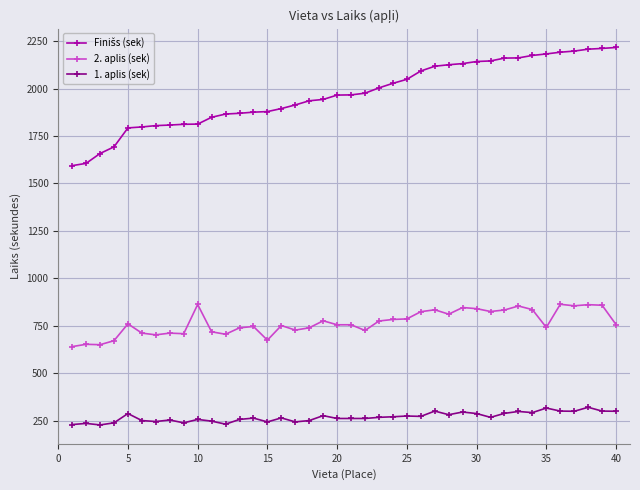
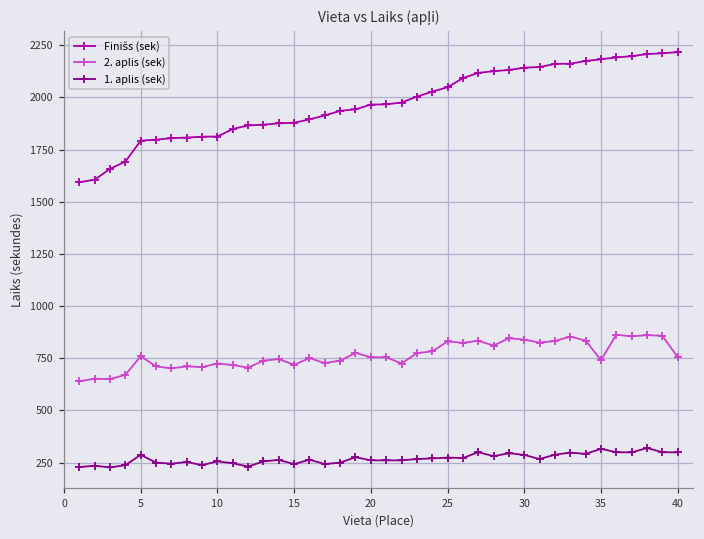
  {
    "2. aplis (sek)": {
      "5": 760,
-     "10": 860,
-     "15": 670,
+     "10": 730,
+     "15": 720,
      "20": 760,
-     "25": 790,
+     "25": 830,
      "30": 840,
      "35": 740,
      "40": 760
    }
  }
